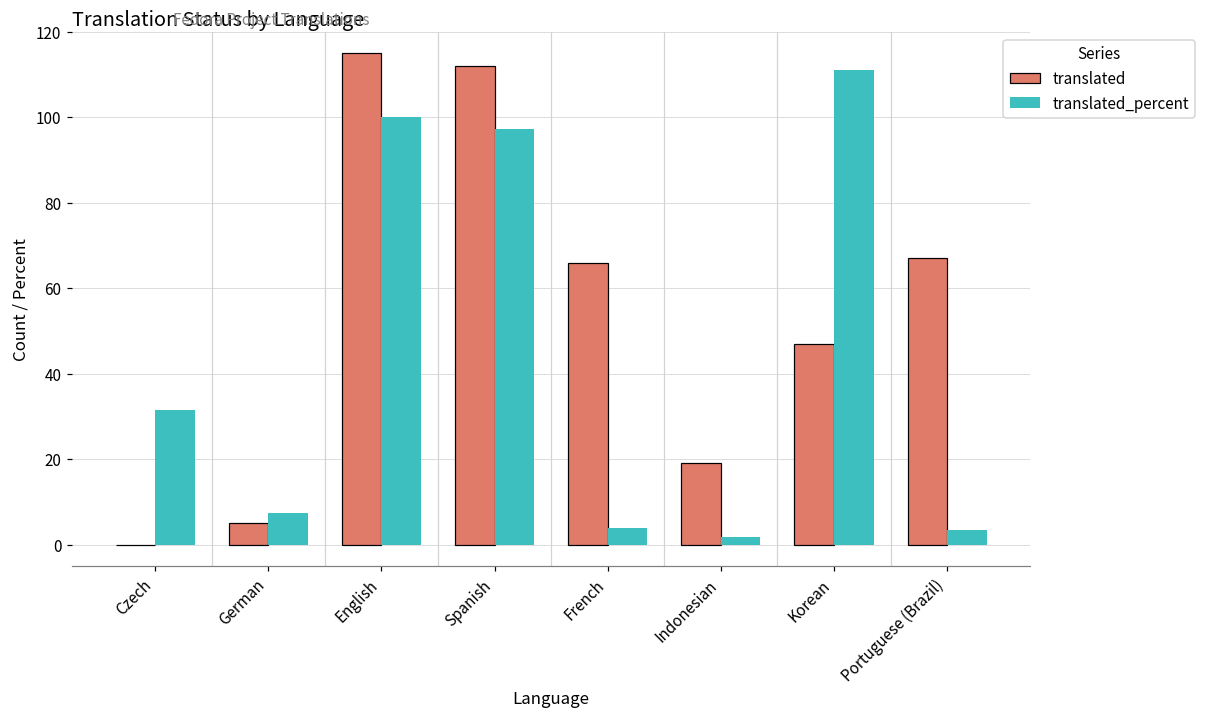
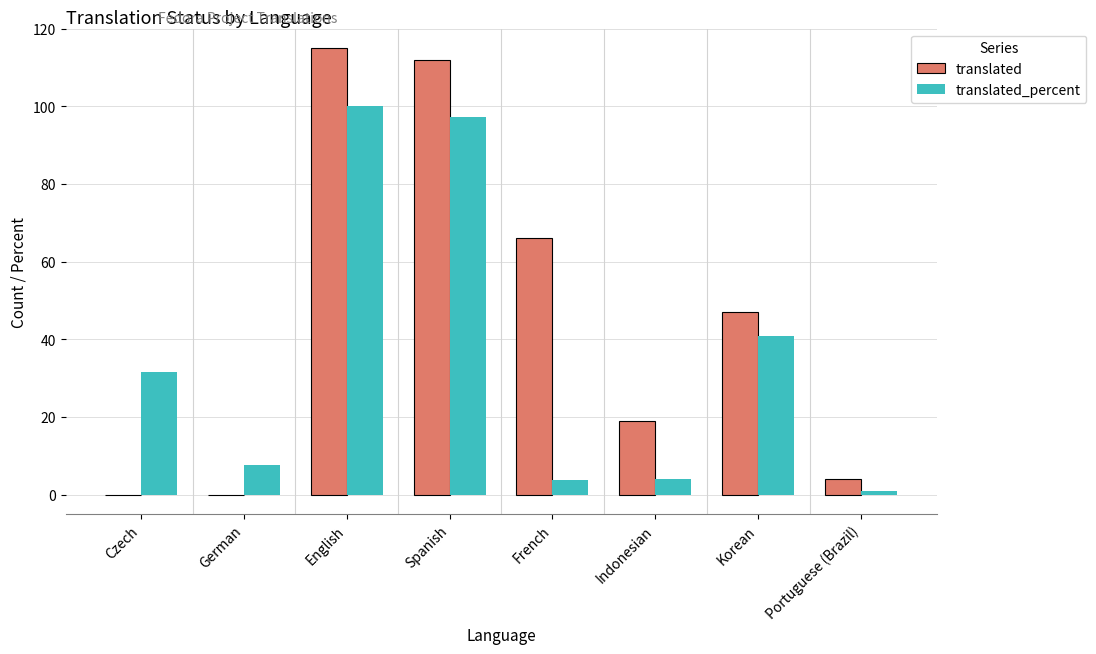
  {
    "translated": {
      "Czech": 0,
-     "German": 5,
+     "German": 0,
      "English": 115,
      "Spanish": 112,
      "French": 66,
      "Indonesian": 19,
      "Korean": 47,
-     "Portuguese (Brazil)": 67
+     "Portuguese (Brazil)": 4
    },
    "translated_percent": {
      "Czech": 32,
      "German": 8,
      "English": 100,
      "Spanish": 97,
      "French": 4,
-     "Indonesian": 2,
-     "Korean": 111,
-     "Portuguese (Brazil)": 3
+     "Indonesian": 4,
+     "Korean": 41,
+     "Portuguese (Brazil)": 1
    }
  }
